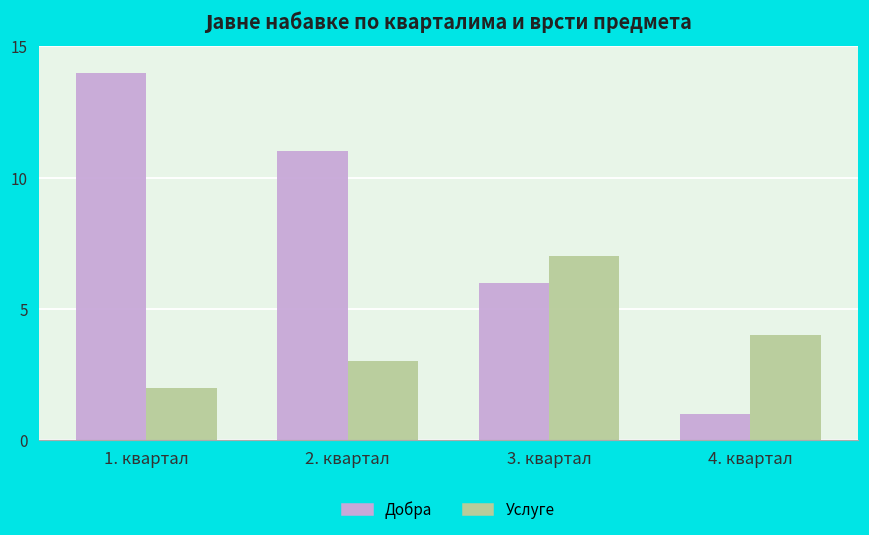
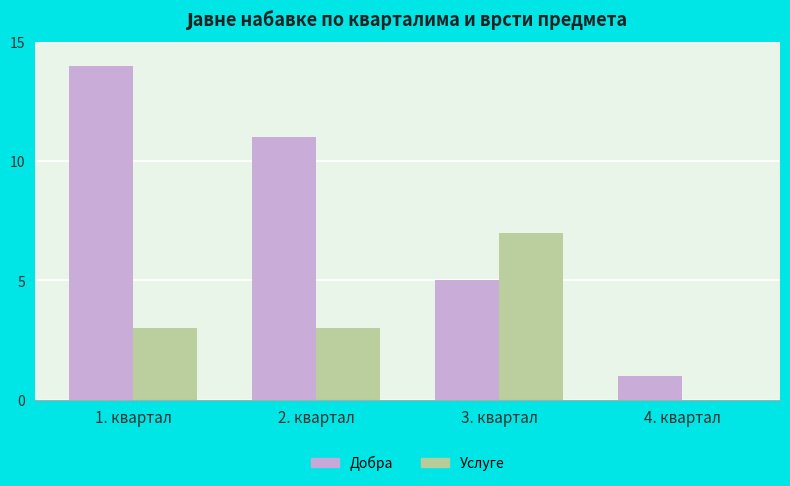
  {
    "Добра": {
      "1. квартал": 14,
      "2. квартал": 11,
-     "3. квартал": 6,
+     "3. квартал": 5,
      "4. квартал": 1
    },
    "Услуге": {
-     "1. квартал": 2,
+     "1. квартал": 3,
      "2. квартал": 3,
      "3. квартал": 7,
-     "4. квартал": 4
+     "4. квартал": 0
    }
  }
